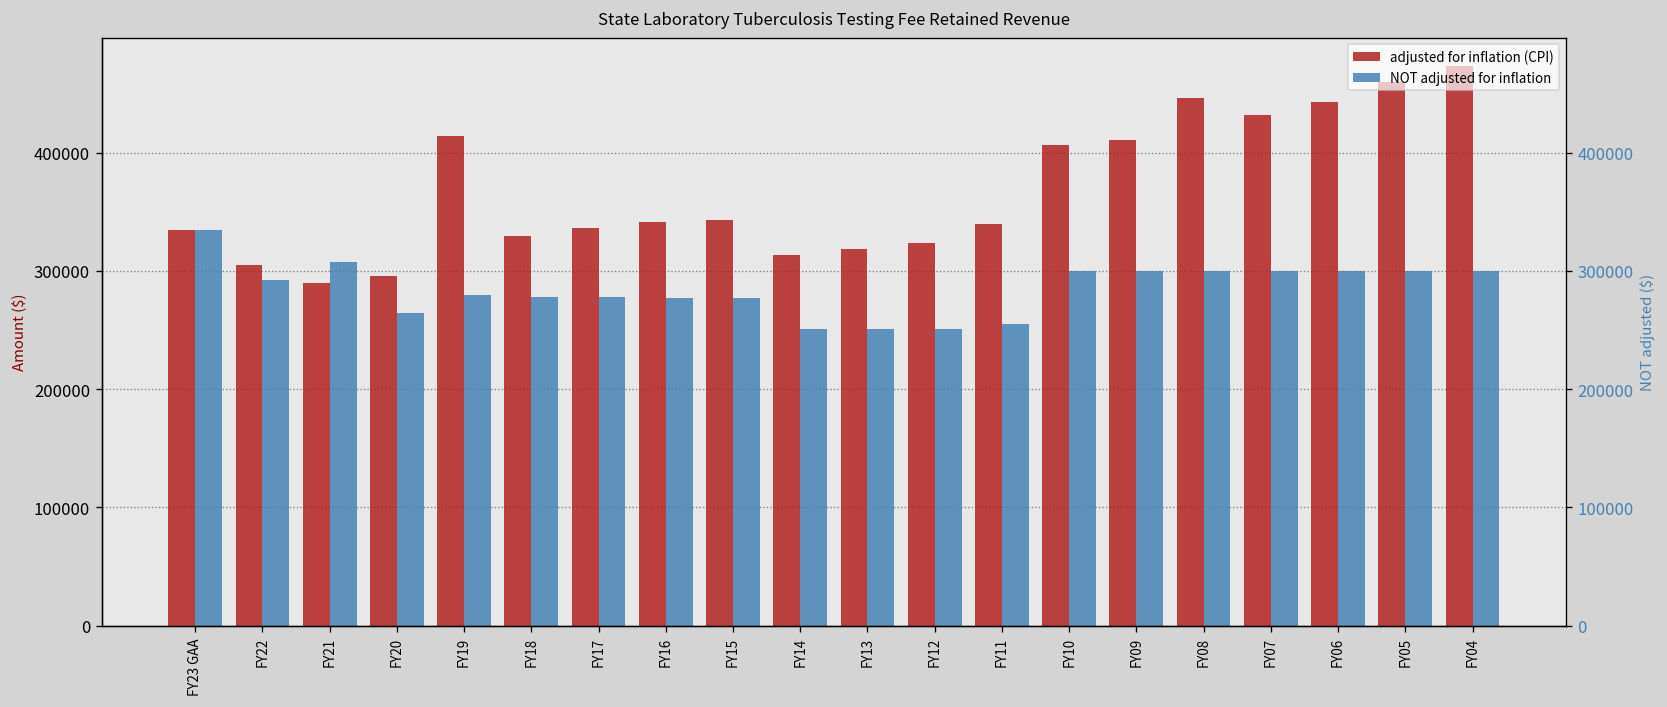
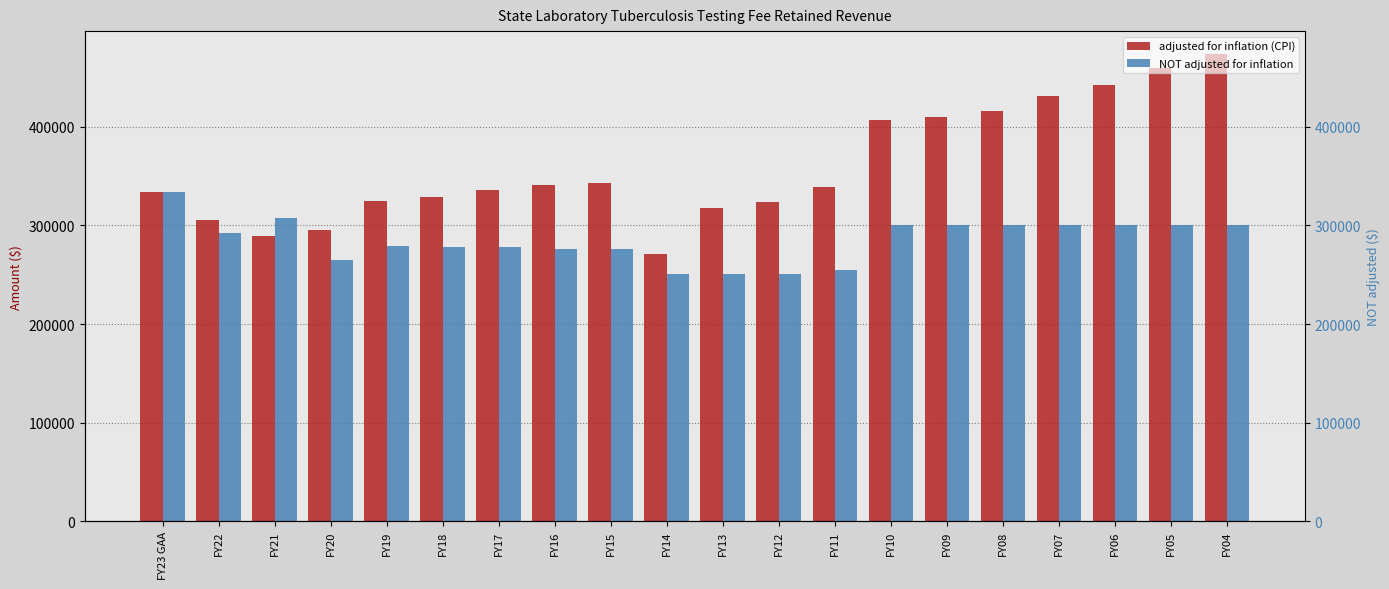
  {
    "adjusted for inflation (CPI)": {
      "FY23 GAA": 330000,
      "FY22": 310000,
      "FY21": 290000,
      "FY20": 300000,
-     "FY19": 410000,
+     "FY19": 320000,
      "FY18": 330000,
      "FY17": 340000,
      "FY16": 340000,
      "FY15": 340000,
-     "FY14": 310000,
+     "FY14": 270000,
      "FY13": 320000,
      "FY12": 320000,
      "FY11": 340000,
      "FY10": 410000,
      "FY09": 410000,
-     "FY08": 450000,
+     "FY08": 420000,
      "FY07": 430000,
      "FY06": 440000
    },
    "NOT adjusted for inflation": {
      "FY23 GAA": 330000,
      "FY22": 290000,
      "FY21": 310000,
      "FY20": 260000,
      "FY19": 280000,
      "FY18": 280000,
      "FY17": 280000,
      "FY16": 280000,
      "FY15": 280000,
      "FY14": 250000,
      "FY13": 250000,
      "FY12": 250000,
      "FY11": 260000,
      "FY10": 300000,
      "FY09": 300000,
      "FY08": 300000,
      "FY07": 300000,
      "FY06": 300000,
      "FY05": 300000,
      "FY04": 300000
    }
  }
